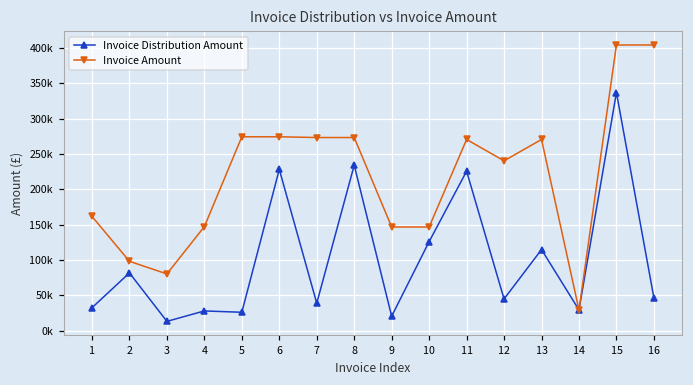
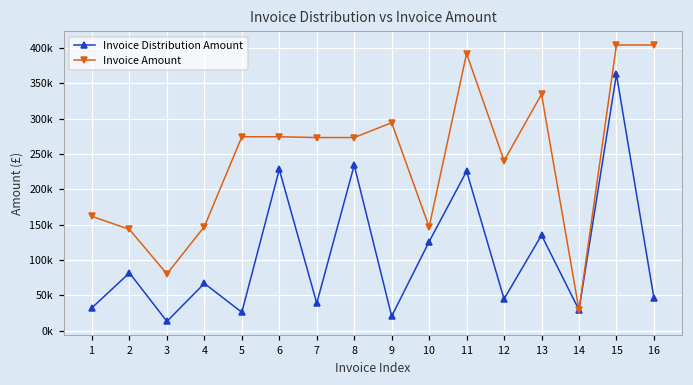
  {
    "Invoice Distribution Amount": {
      "1": 30000,
      "2": 80000,
      "3": 10000,
-     "4": 30000,
+     "4": 70000,
      "5": 30000,
      "6": 230000,
      "7": 40000,
      "8": 230000,
      "9": 20000,
      "10": 130000,
      "11": 230000,
      "12": 50000,
-     "13": 110000,
-     "15": 340000,
+     "13": 140000,
+     "15": 360000,
      "16": 50000
    },
    "Invoice Amount": {
      "1": 160000,
-     "2": 100000,
+     "2": 140000,
      "3": 80000,
      "4": 150000,
      "5": 270000,
      "6": 270000,
      "7": 270000,
      "8": 270000,
-     "9": 150000,
+     "9": 290000,
      "10": 150000,
-     "11": 270000,
+     "11": 390000,
      "12": 240000,
-     "13": 270000,
+     "13": 330000,
      "15": 400000,
      "16": 400000
    }
  }
